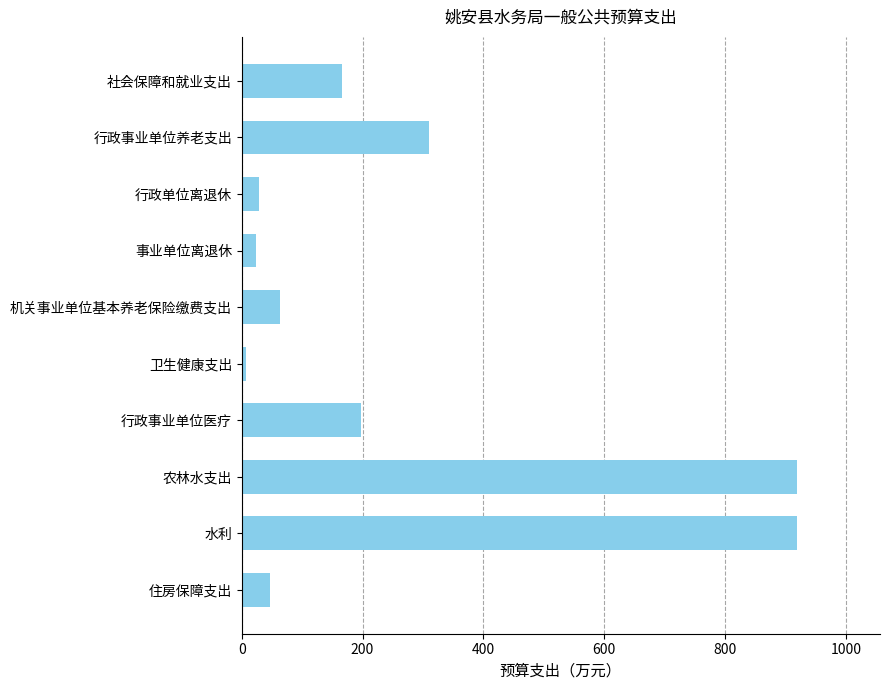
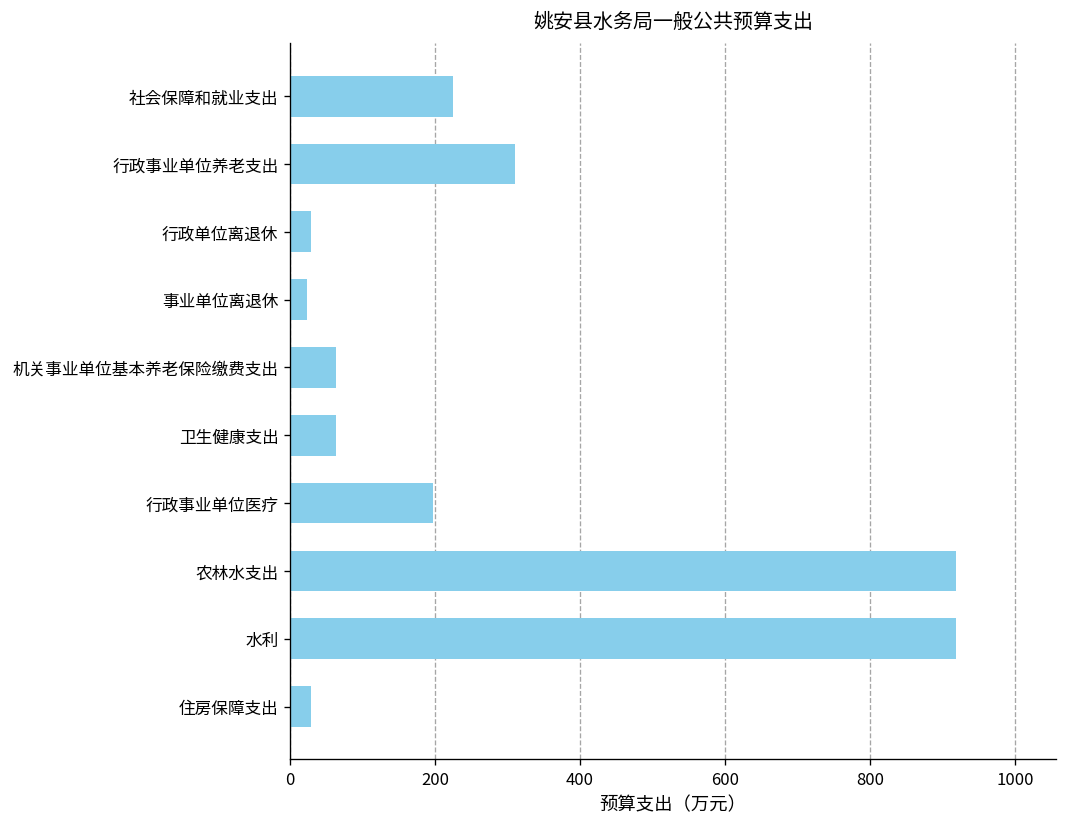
  {
-   "社会保障和就业支出": 170,
+   "社会保障和就业支出": 230,
    "行政事业单位养老支出": 310,
    "行政单位离退休": 30,
    "事业单位离退休": 20,
    "机关事业单位基本养老保险缴费支出": 60,
-   "卫生健康支出": 10,
+   "卫生健康支出": 60,
    "行政事业单位医疗": 200,
    "农林水支出": 920,
    "水利": 920,
-   "住房保障支出": 50
+   "住房保障支出": 30
  }
